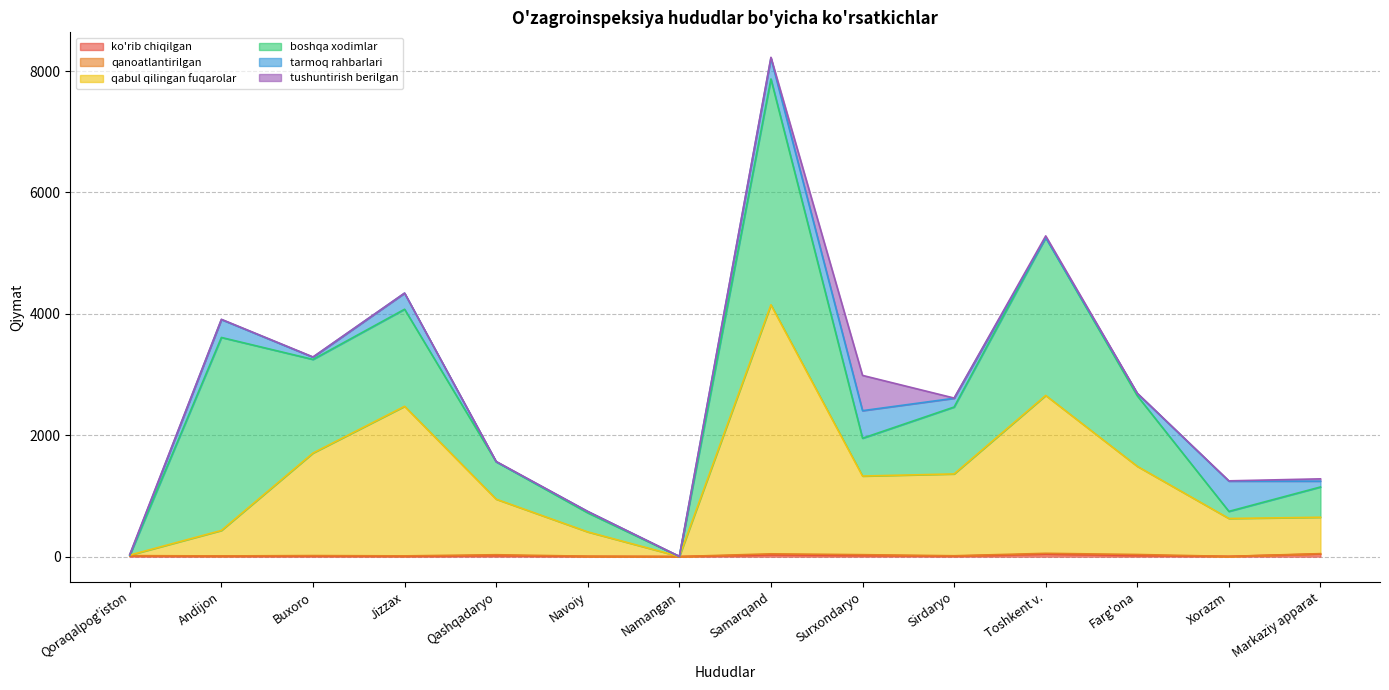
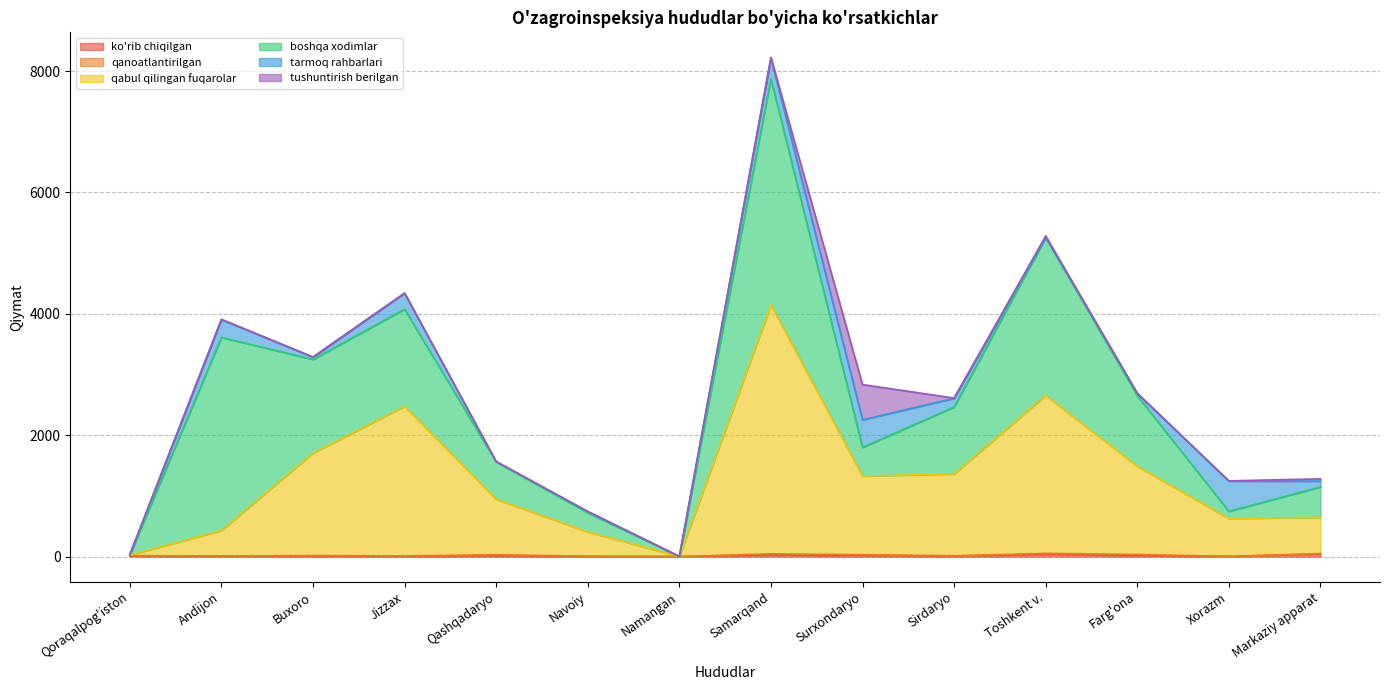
  {
    "qabul qilingan fuqarolar": {
      "Andijon": 400,
      "Buxoro": 1700,
      "Jizzax": 2500,
      "Qashqadaryo": 900,
      "Navoiy": 400,
      "Samarqand": 4100,
      "Surxondaryo": 1300,
      "Sirdaryo": 1300,
      "Toshkent v.": 2600,
      "Farg'ona": 1500,
      "Xorazm": 600,
      "Markaziy apparat": 600
    },
    "boshqa xodimlar": {
      "Andijon": 3200,
      "Jizzax": 1600,
      "Samarqand": 3700,
-     "Surxondaryo": 600,
+     "Surxondaryo": 500,
      "Sirdaryo": 1100,
      "Xorazm": 100,
      "Markaziy apparat": 500
    },
    "tarmoq rahbarlari": {
      "Surxondaryo": 500
    },
    "tushuntirish berilgan": {
      "Surxondaryo": 600
    }
  }
